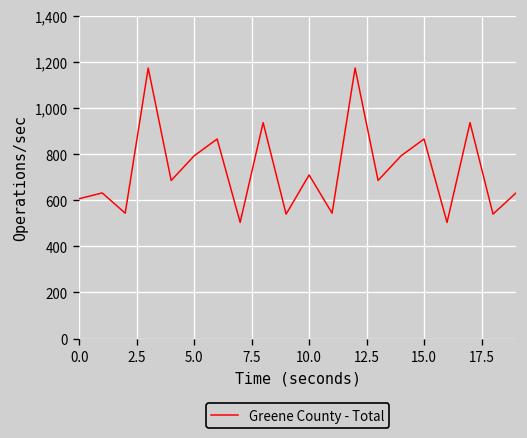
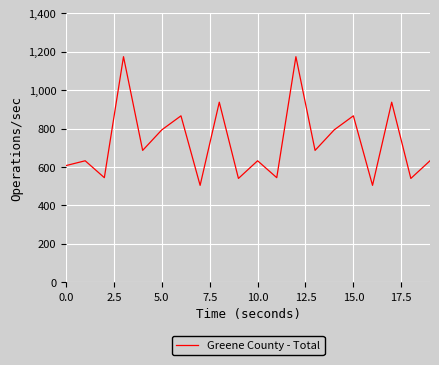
  {
    "0.0": 610,
    "5.0": 790,
-   "10.0": 710,
+   "10.0": 630,
    "15.0": 870
  }
